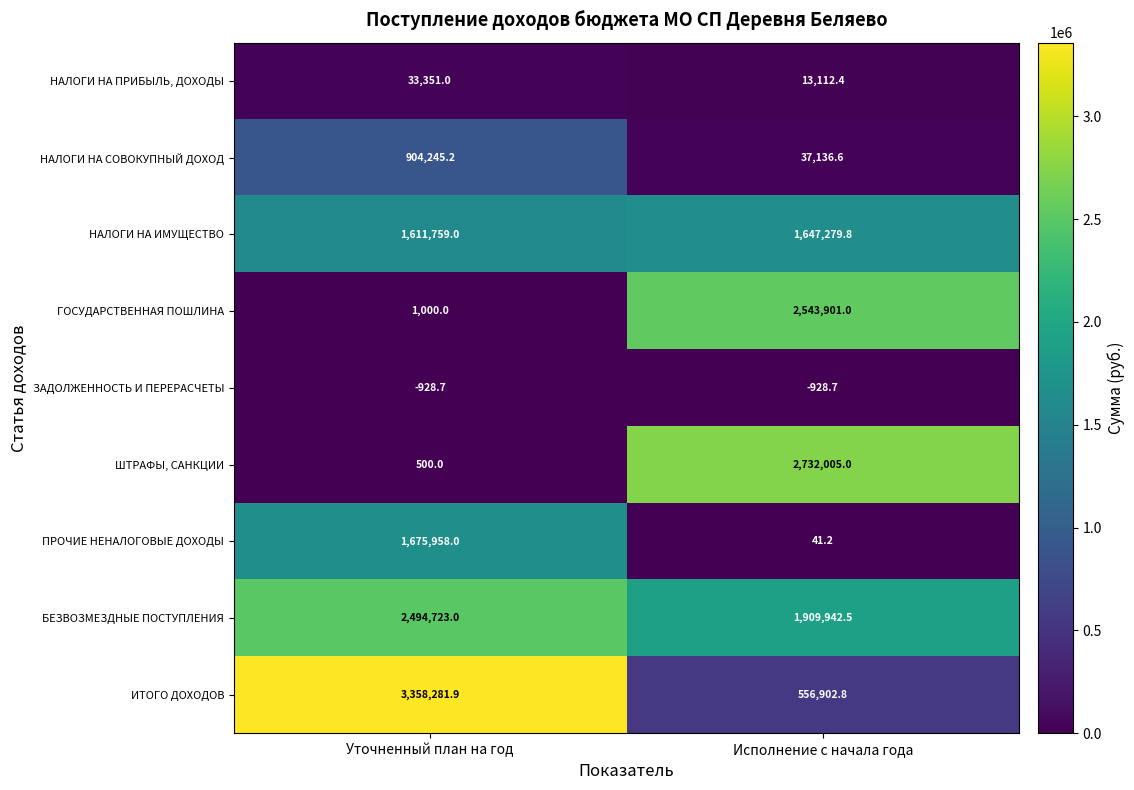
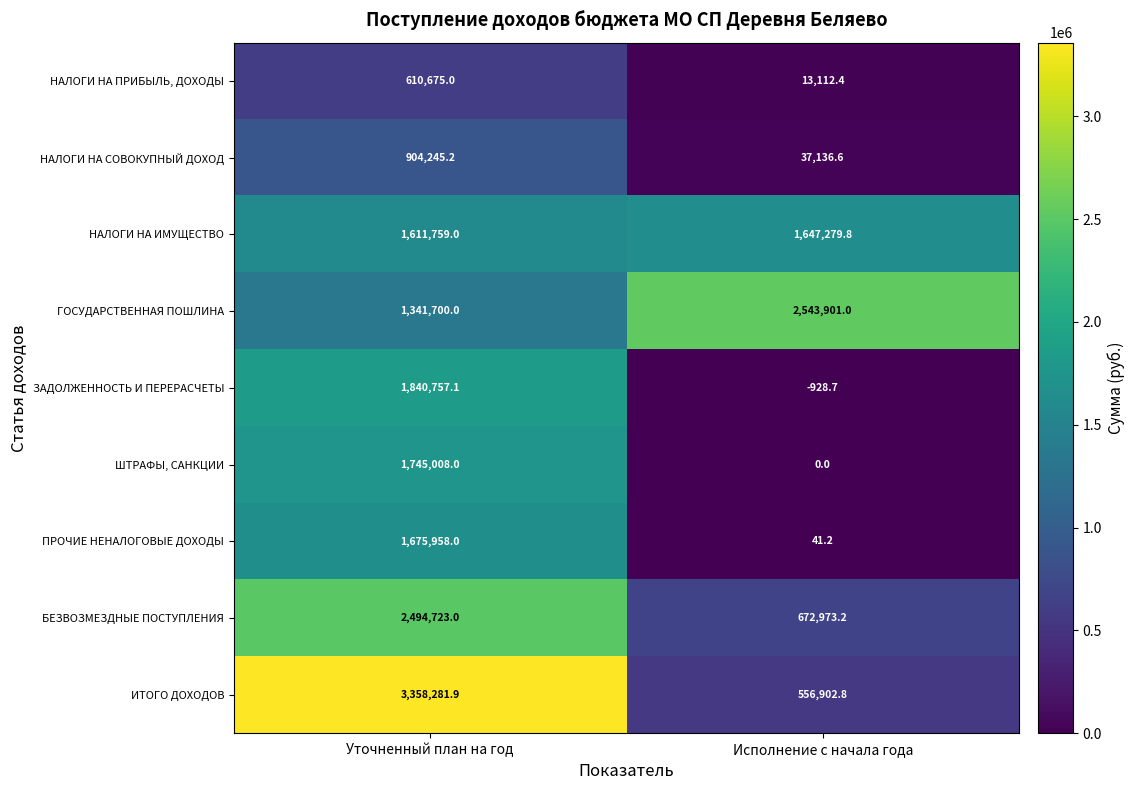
  {
    "НАЛОГИ НА ПРИБЫЛЬ, ДОХОДЫ": {
-     "Уточненный план на год": "33,351.0",
+     "Уточненный план на год": "610,675.0",
      "Исполнение с начала года": "13,112.4"
    },
    "НАЛОГИ НА СОВОКУПНЫЙ ДОХОД": {
      "Уточненный план на год": "904,245.2",
      "Исполнение с начала года": "37,136.6"
    },
    "НАЛОГИ НА ИМУЩЕСТВО": {
      "Уточненный план на год": "1,611,759.0",
      "Исполнение с начала года": "1,647,279.8"
    },
    "ГОСУДАРСТВЕННАЯ ПОШЛИНА": {
-     "Уточненный план на год": "1,000.0",
+     "Уточненный план на год": "1,341,700.0",
      "Исполнение с начала года": "2,543,901.0"
    },
    "ЗАДОЛЖЕННОСТЬ И ПЕРЕРАСЧЕТЫ": {
-     "Уточненный план на год": "-928.7",
+     "Уточненный план на год": "1,840,757.1",
      "Исполнение с начала года": "-928.7"
    },
    "ШТРАФЫ, САНКЦИИ": {
-     "Уточненный план на год": "500.0",
-     "Исполнение с начала года": "2,732,005.0"
+     "Уточненный план на год": "1,745,008.0",
+     "Исполнение с начала года": "0.0"
    },
    "ПРОЧИЕ НЕНАЛОГОВЫЕ ДОХОДЫ": {
      "Уточненный план на год": "1,675,958.0",
      "Исполнение с начала года": "41.2"
    },
    "БЕЗВОЗМЕЗДНЫЕ ПОСТУПЛЕНИЯ": {
      "Уточненный план на год": "2,494,723.0",
-     "Исполнение с начала года": "1,909,942.5"
+     "Исполнение с начала года": "672,973.2"
    },
    "ИТОГО ДОХОДОВ": {
      "Уточненный план на год": "3,358,281.9",
      "Исполнение с начала года": "556,902.8"
    }
  }
